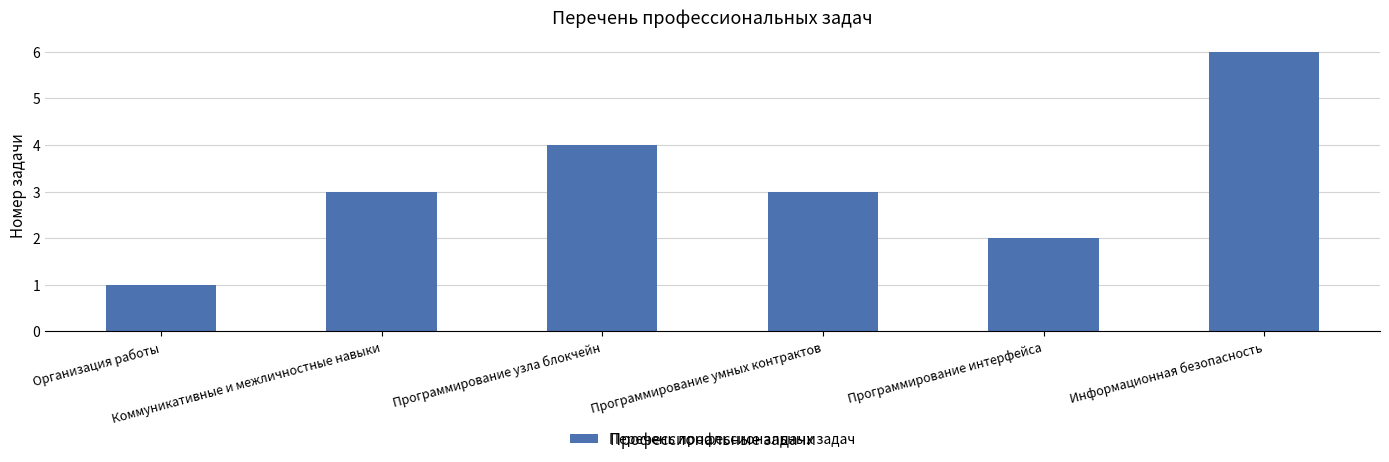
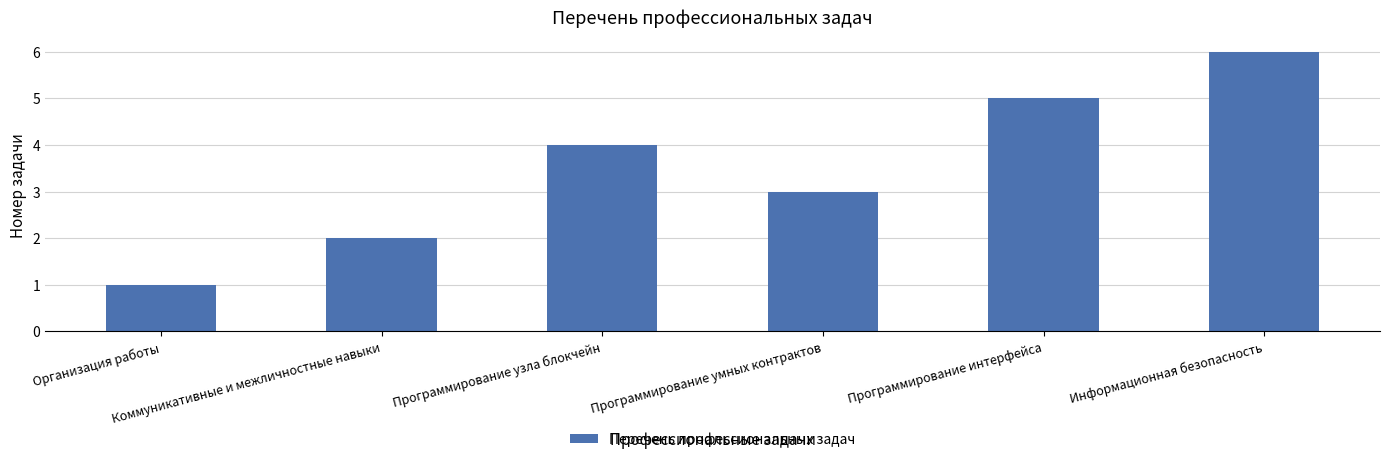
  {
    "Организация работы": 1,
-   "Коммуникативные и межличностные навыки": 3,
+   "Коммуникативные и межличностные навыки": 2,
    "Программирование узла блокчейн": 4,
    "Программирование умных контрактов": 3,
-   "Программирование интерфейса": 2,
+   "Программирование интерфейса": 5,
    "Информационная безопасность": 6
  }
